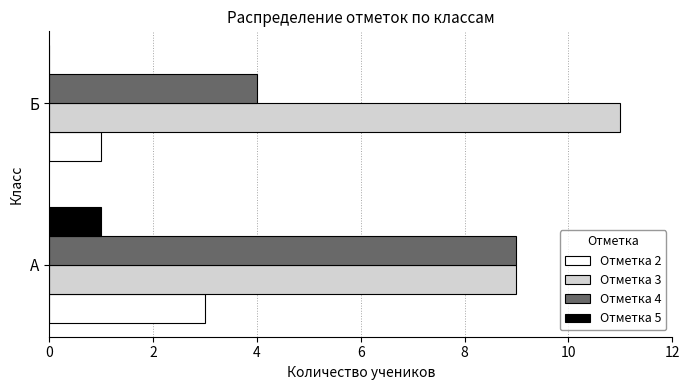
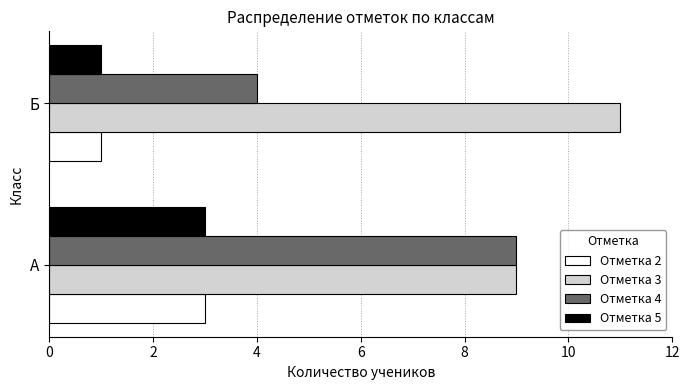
  {
    "Отметка 2": {
      "Б": 1,
      "А": 3
    },
    "Отметка 3": {
      "Б": 11,
      "А": 9
    },
    "Отметка 4": {
      "Б": 4,
      "А": 9
    },
    "Отметка 5": {
-     "Б": 0,
-     "А": 1
+     "Б": 1,
+     "А": 3
    }
  }
